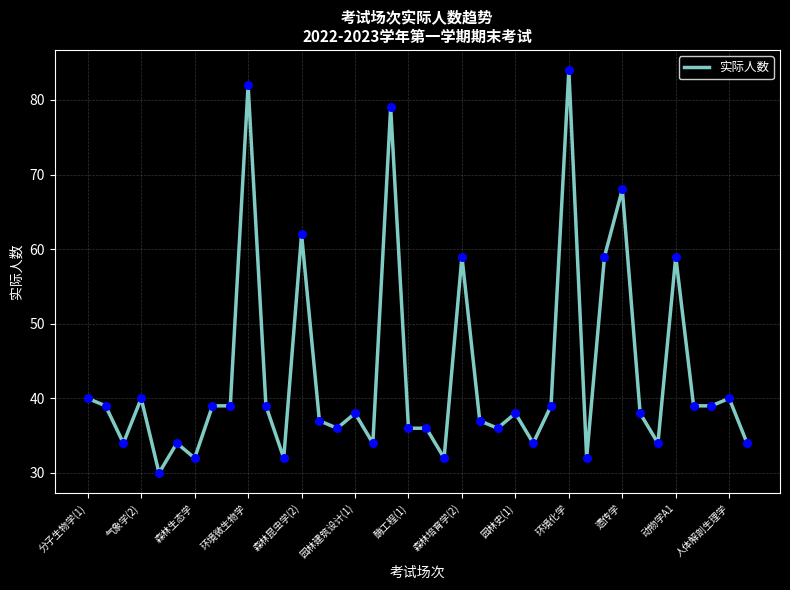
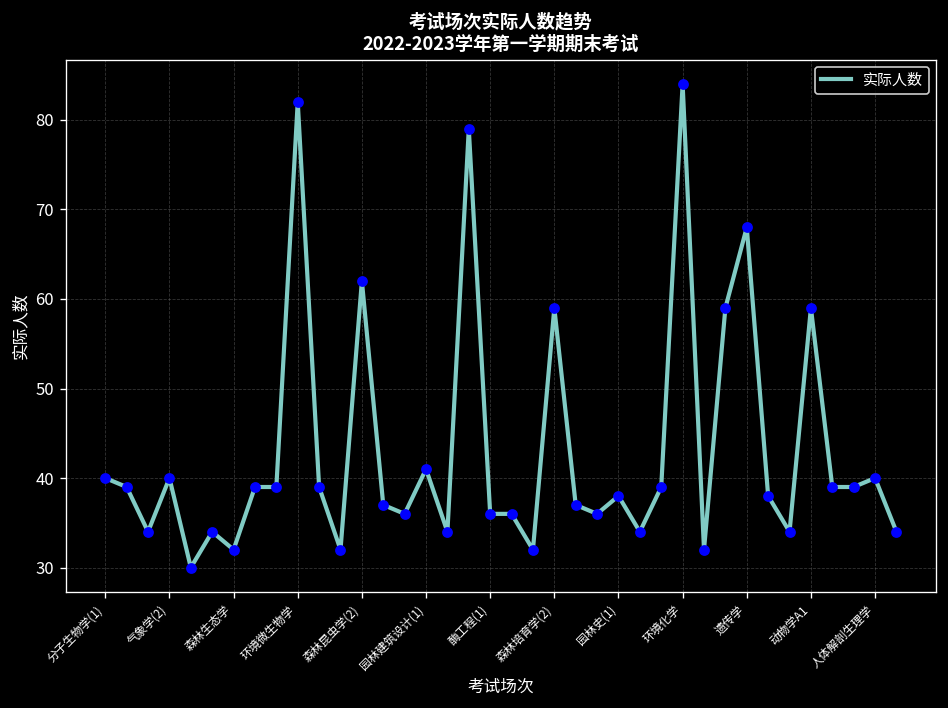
  {
    "分子生物学(1)": 40,
    "气象学(2)": 40,
    "森林生态学": 32,
    "环境微生物学": 82,
    "森林昆虫学(2)": 62,
-   "园林建筑设计(1)": 38,
+   "园林建筑设计(1)": 41,
    "酶工程(1)": 36,
    "森林培育学(2)": 59,
    "园林史(1)": 38,
    "环境化学": 84,
    "遗传学": 68,
    "动物学A1": 59,
    "人体解剖生理学": 40
  }
